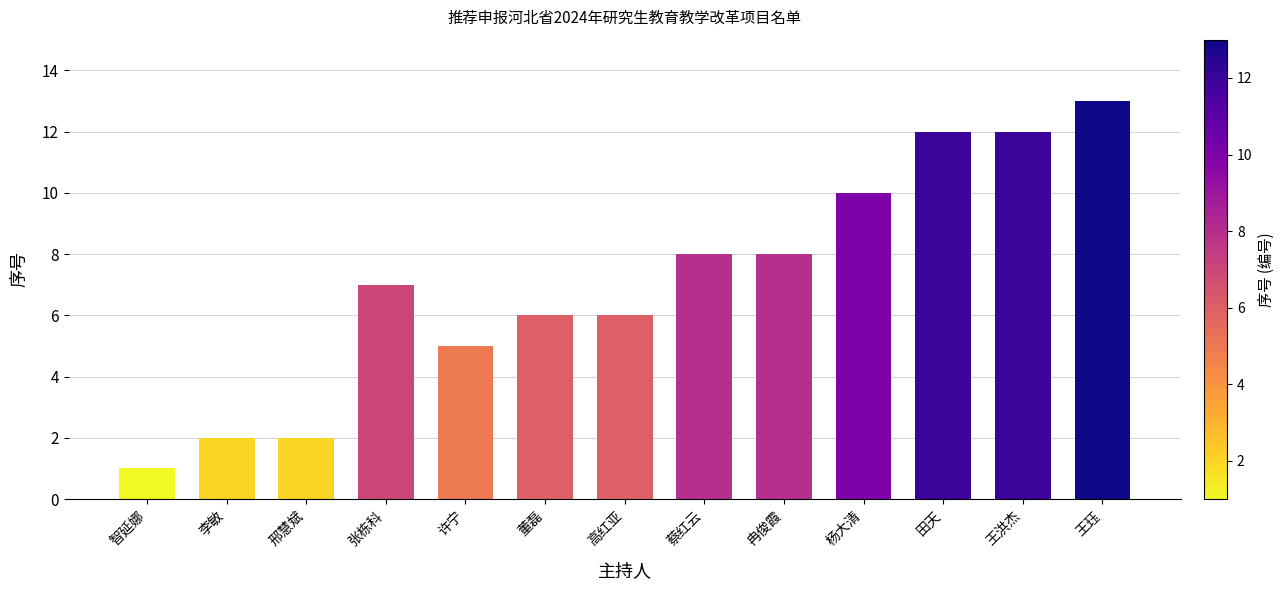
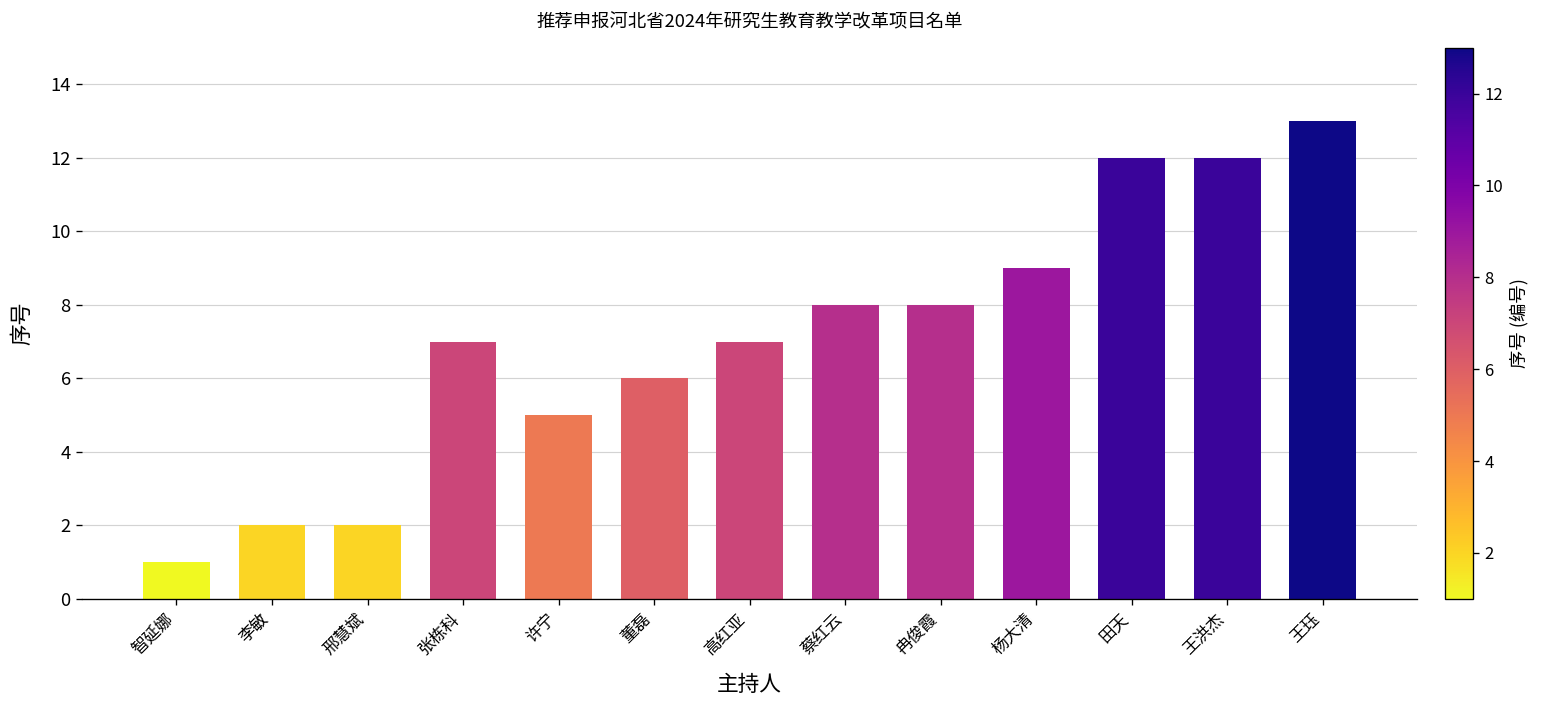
  {
    "智延娜": 1,
    "李敏": 2,
    "邢慧斌": 2,
    "张栋科": 7,
    "许宁": 5,
    "董磊": 6,
-   "高红亚": 6,
+   "高红亚": 7,
    "蔡红云": 8,
    "冉俊霞": 8,
-   "杨大清": 10,
+   "杨大清": 9,
    "田天": 12,
    "王洪杰": 12,
    "王珏": 13
  }
